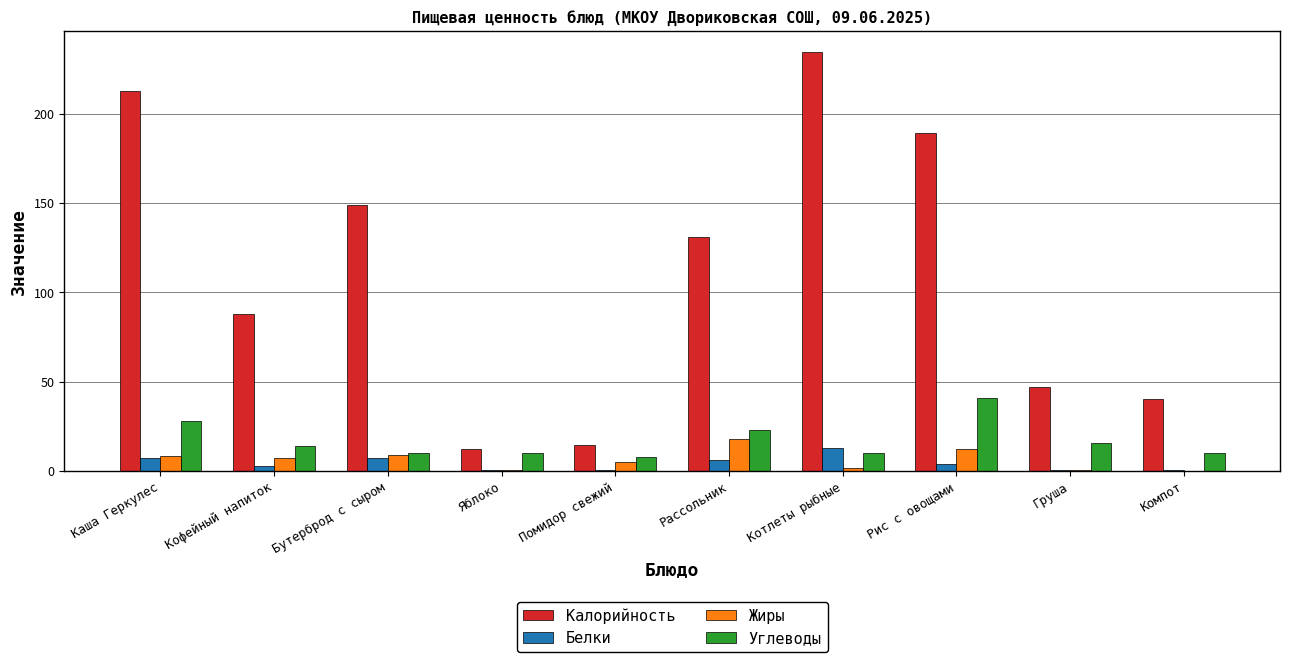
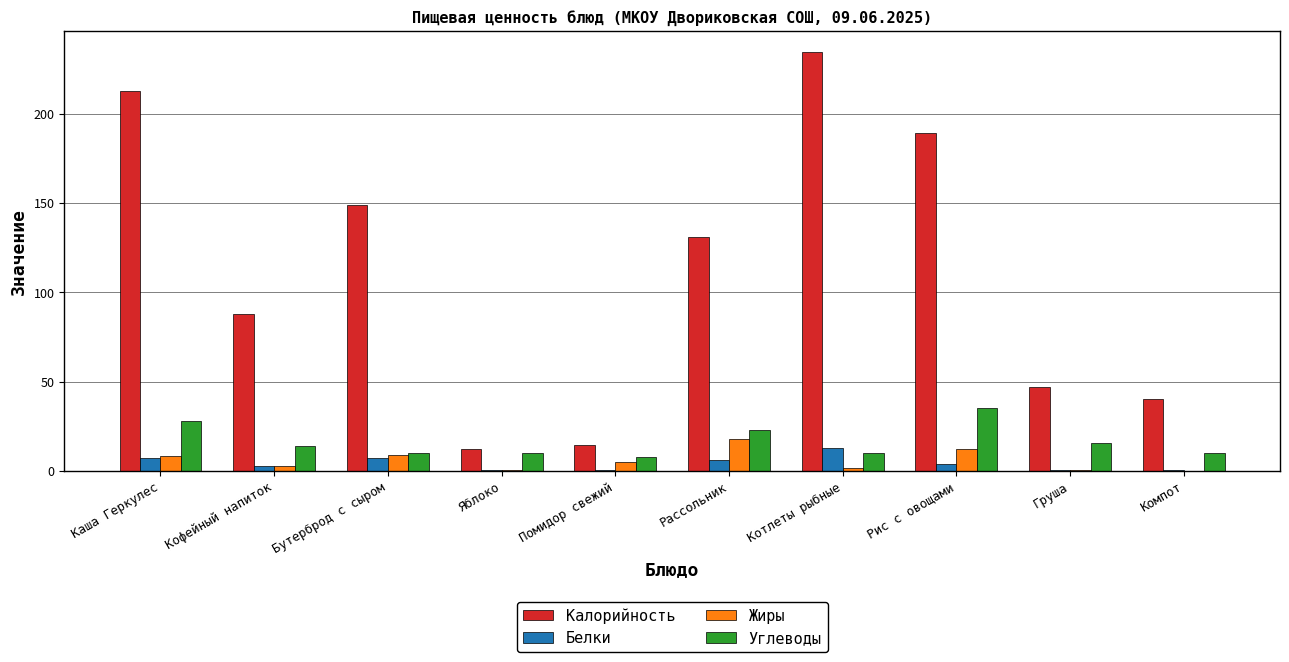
  {
    "Калорийность": {
      "Каша Геркулес": 213,
      "Кофейный напиток": 88,
      "Бутерброд с сыром": 149,
      "Яблоко": 12,
      "Помидор свежий": 14,
      "Рассольник": 131,
      "Котлеты рыбные": 235,
      "Рис с овощами": 189,
      "Груша": 47,
      "Компот": 40
    },
    "Белки": {
      "Каша Геркулес": 7,
      "Кофейный напиток": 3,
      "Бутерброд с сыром": 7,
      "Рассольник": 6,
      "Котлеты рыбные": 13,
      "Рис с овощами": 4
    },
    "Жиры": {
      "Каша Геркулес": 8,
-     "Кофейный напиток": 7,
+     "Кофейный напиток": 3,
      "Бутерброд с сыром": 9,
      "Помидор свежий": 5,
      "Рассольник": 18,
      "Котлеты рыбные": 2,
      "Рис с овощами": 12,
      "Компот": 0
    },
    "Углеводы": {
      "Каша Геркулес": 28,
      "Кофейный напиток": 14,
      "Бутерброд с сыром": 10,
      "Яблоко": 10,
      "Помидор свежий": 8,
      "Рассольник": 23,
      "Котлеты рыбные": 10,
-     "Рис с овощами": 41,
+     "Рис с овощами": 35,
      "Груша": 15,
      "Компот": 10
    }
  }
